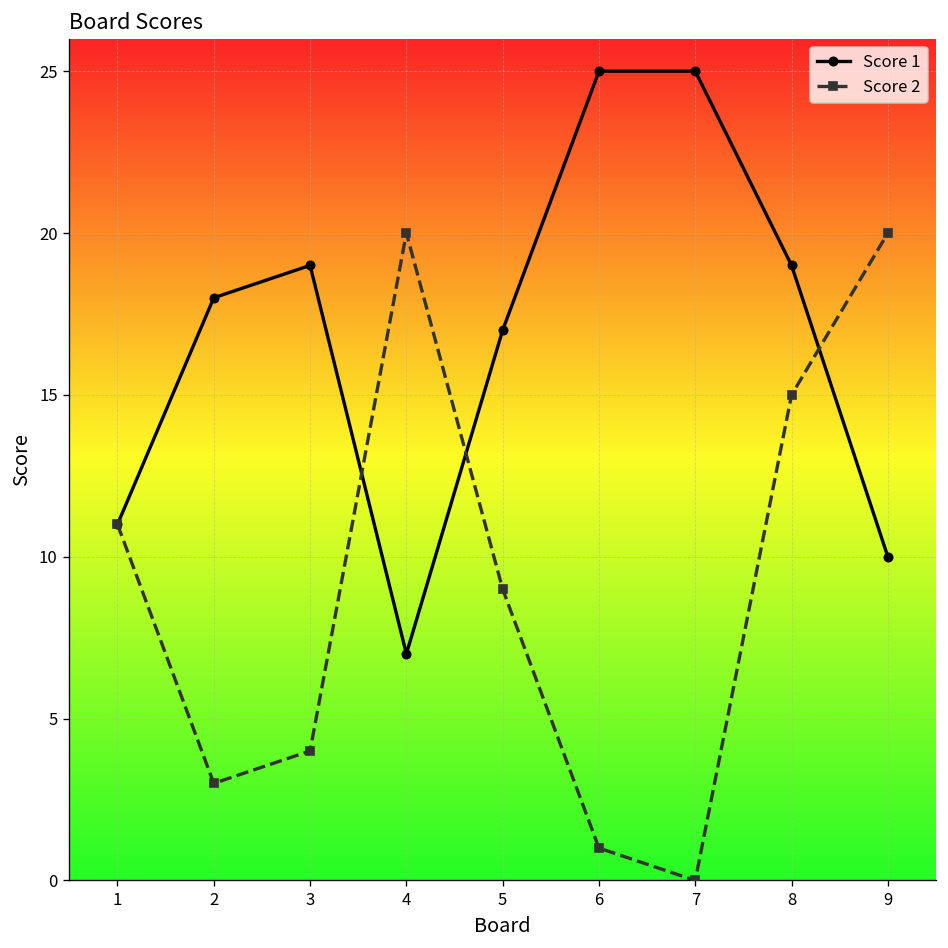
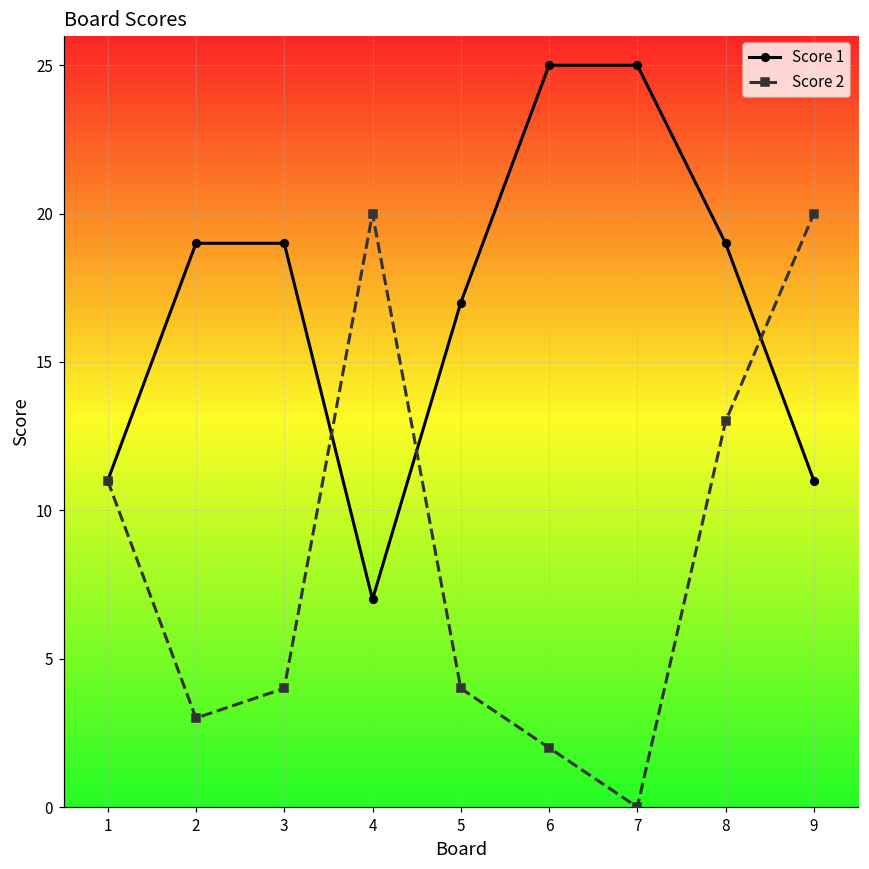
  {
    "Score 1": {
-     "2": 18,
+     "2": 19,
      "3": 19,
      "4": 7,
      "5": 17,
      "6": 25,
      "7": 25,
      "8": 19,
-     "9": 10
+     "9": 11
    },
    "Score 2": {
      "2": 3,
      "3": 4,
      "4": 20,
-     "5": 9,
-     "6": 1,
+     "5": 4,
+     "6": 2,
      "7": 0,
-     "8": 15,
+     "8": 13,
      "9": 20
    }
  }
